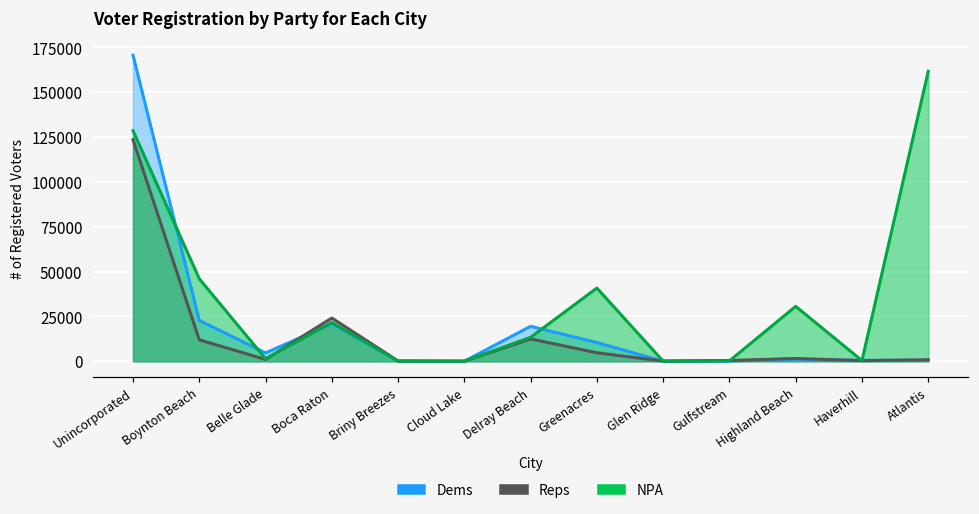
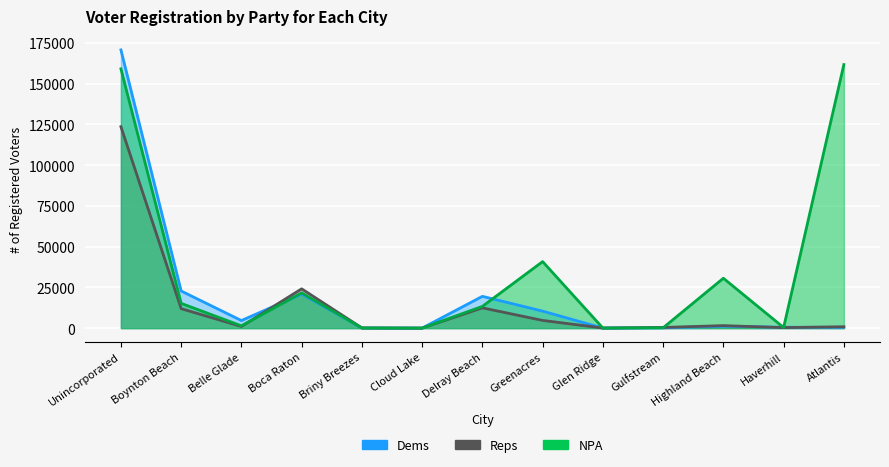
  {
    "NPA": {
-     "Unincorporated": 129000,
-     "Boynton Beach": 46000,
+     "Unincorporated": 159000,
+     "Boynton Beach": 15000,
      "Greenacres": 41000,
      "Highland Beach": 31000,
      "Atlantis": 162000
    }
  }
